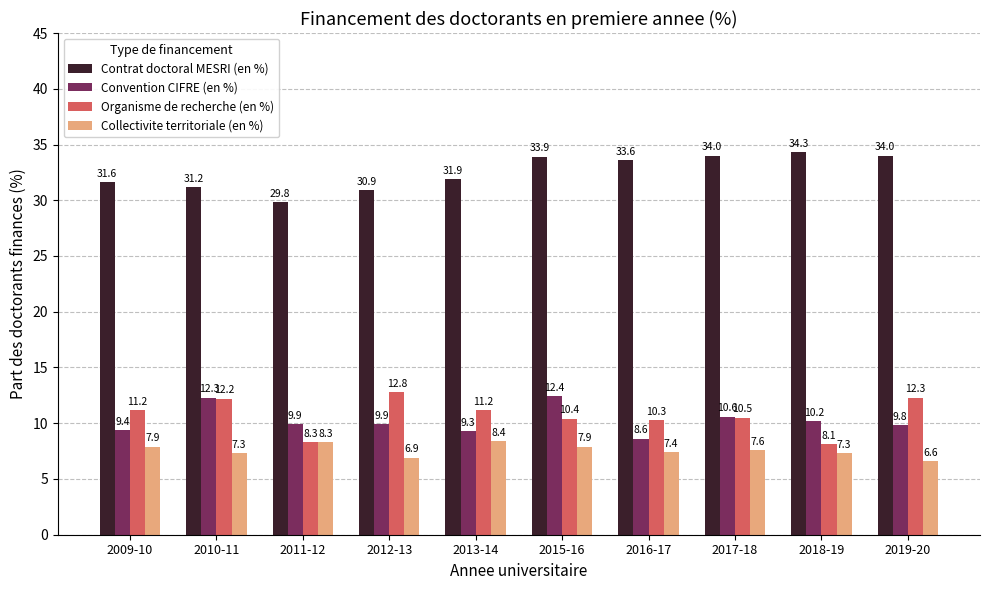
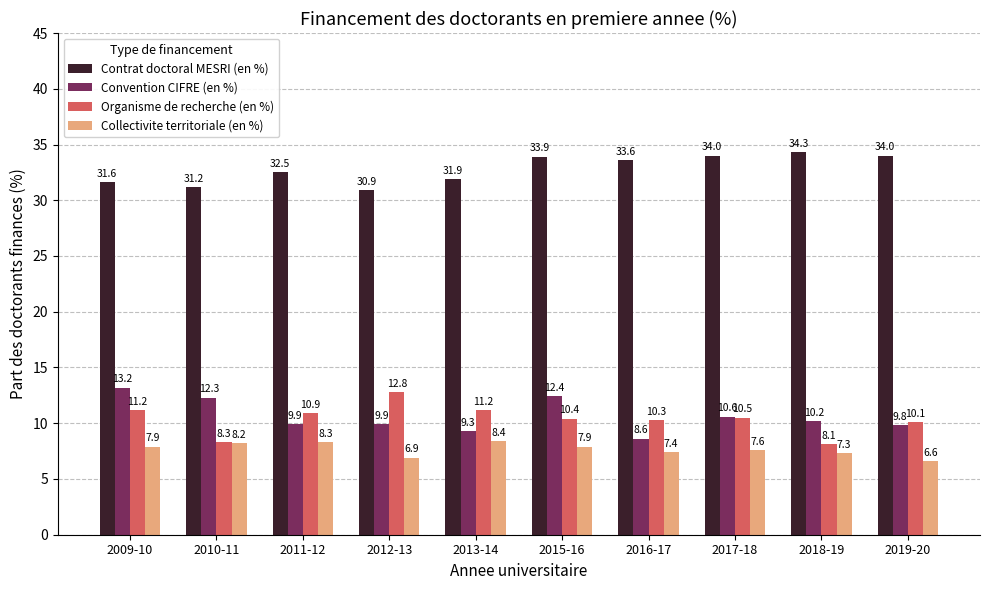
  {
    "Contrat doctoral MESRI (en %)": {
      "2009-10": 31.6,
      "2010-11": 31.2,
-     "2011-12": 29.8,
+     "2011-12": 32.5,
      "2012-13": 30.9,
      "2013-14": 31.9,
      "2015-16": 33.9,
      "2016-17": 33.6,
      "2017-18": 34.0,
      "2018-19": 34.3,
      "2019-20": 34.0
    },
    "Convention CIFRE (en %)": {
-     "2009-10": 9.4,
+     "2009-10": 13.2,
      "2010-11": 12.3,
      "2011-12": 9.9,
      "2012-13": 9.9,
      "2013-14": 9.3,
      "2015-16": 12.4,
      "2016-17": 8.6,
      "2018-19": 10.2,
      "2019-20": 9.8
    },
    "Organisme de recherche (en %)": {
      "2009-10": 11.2,
-     "2010-11": 12.2,
-     "2011-12": 8.3,
+     "2010-11": 8.3,
+     "2011-12": 10.9,
      "2012-13": 12.8,
      "2013-14": 11.2,
      "2015-16": 10.4,
      "2016-17": 10.3,
      "2018-19": 8.1,
-     "2019-20": 12.3
+     "2019-20": 10.1
    },
    "Collectivite territoriale (en %)": {
      "2009-10": 7.9,
-     "2010-11": 7.3,
+     "2010-11": 8.2,
      "2011-12": 8.3,
      "2012-13": 6.9,
      "2013-14": 8.4,
      "2015-16": 7.9,
      "2016-17": 7.4,
      "2017-18": 7.6,
      "2018-19": 7.3,
      "2019-20": 6.6
    }
  }
